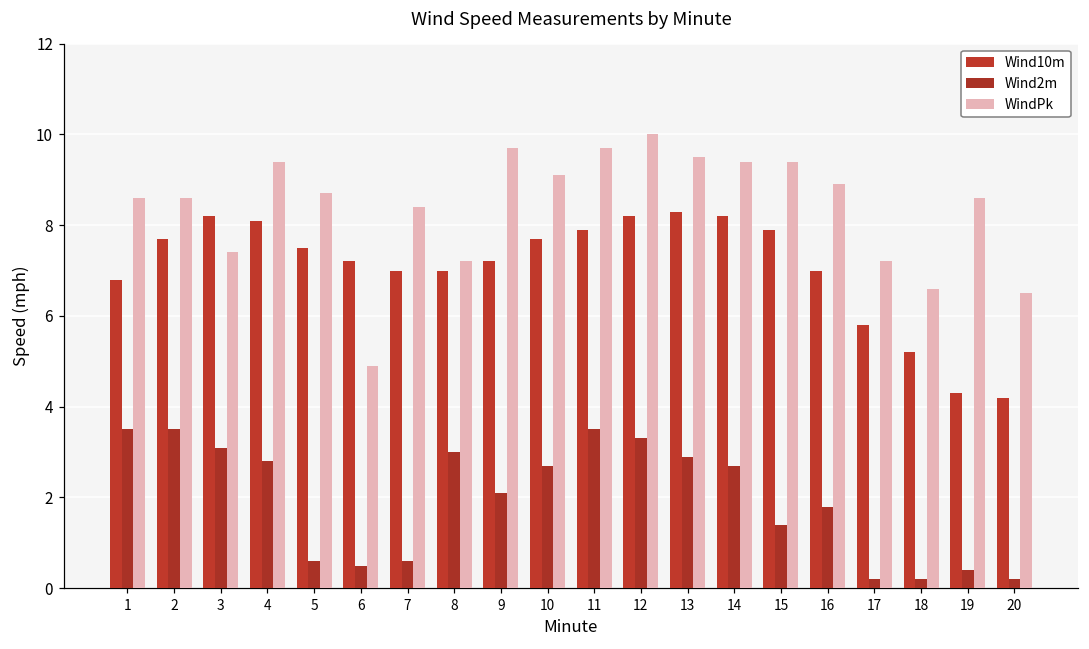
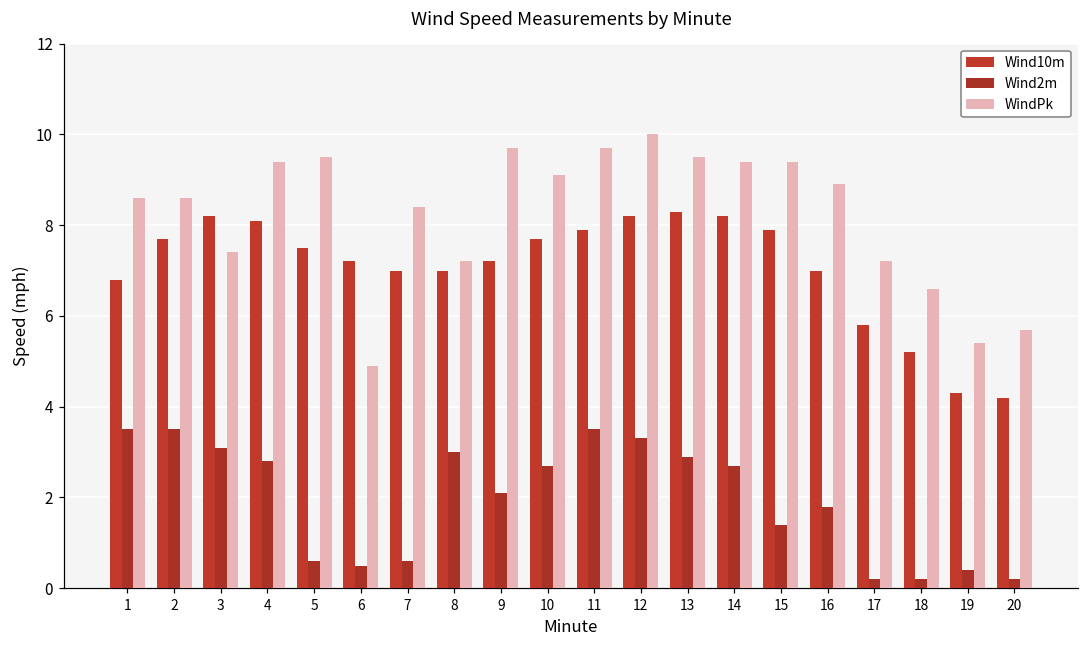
  {
    "WindPk": {
      "1": 8.6,
      "2": 8.6,
      "3": 7.4,
      "4": 9.4,
-     "5": 8.7,
+     "5": 9.5,
      "6": 4.9,
      "7": 8.4,
      "8": 7.2,
      "9": 9.7,
      "10": 9.1,
      "11": 9.7,
      "12": 10.0,
      "13": 9.5,
      "14": 9.4,
      "15": 9.4,
      "16": 8.9,
      "17": 7.2,
      "18": 6.6,
-     "19": 8.6,
-     "20": 6.5
+     "19": 5.4,
+     "20": 5.7
    }
  }
